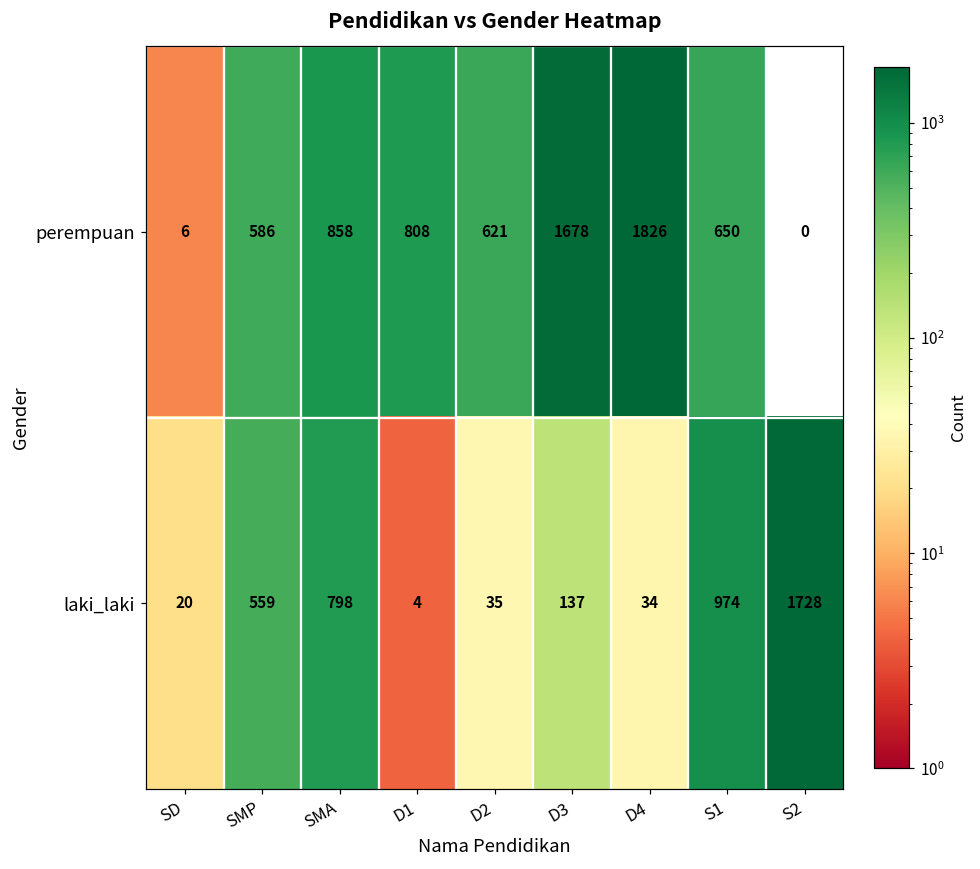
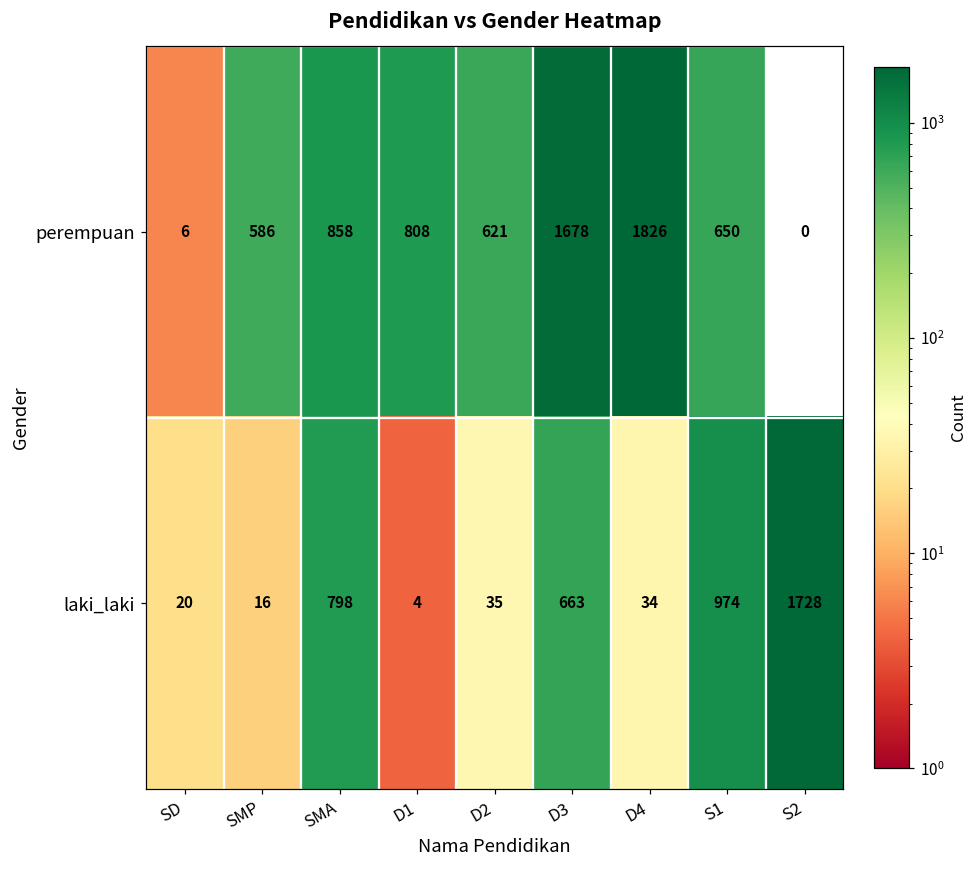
  {
    "perempuan": {
      "SD": 6,
      "SMP": 586,
      "SMA": 858,
      "D1": 808,
      "D2": 621,
      "D3": 1678,
      "D4": 1826,
      "S1": 650,
      "S2": 0
    },
    "laki_laki": {
      "SD": 20,
-     "SMP": 559,
+     "SMP": 16,
      "SMA": 798,
      "D1": 4,
      "D2": 35,
-     "D3": 137,
+     "D3": 663,
      "D4": 34,
      "S1": 974,
      "S2": 1728
    }
  }
